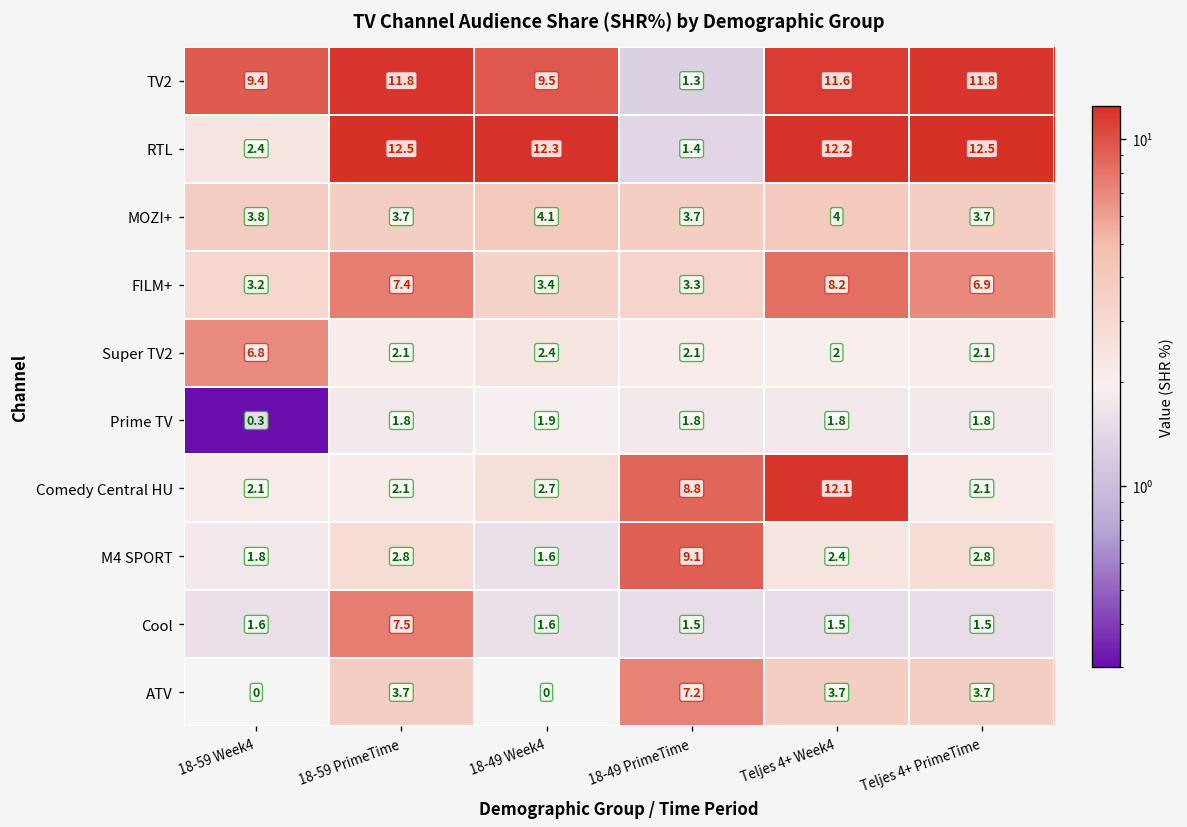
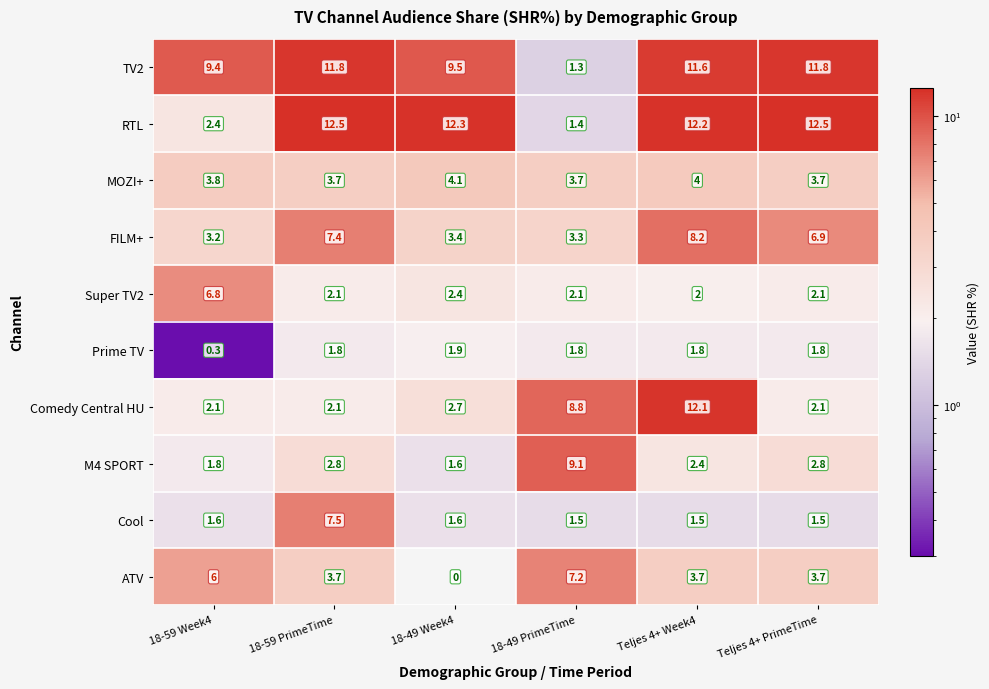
  {
    "ATV": {
-     "18-59 Week4": 0
+     "18-59 Week4": 6
    }
  }
